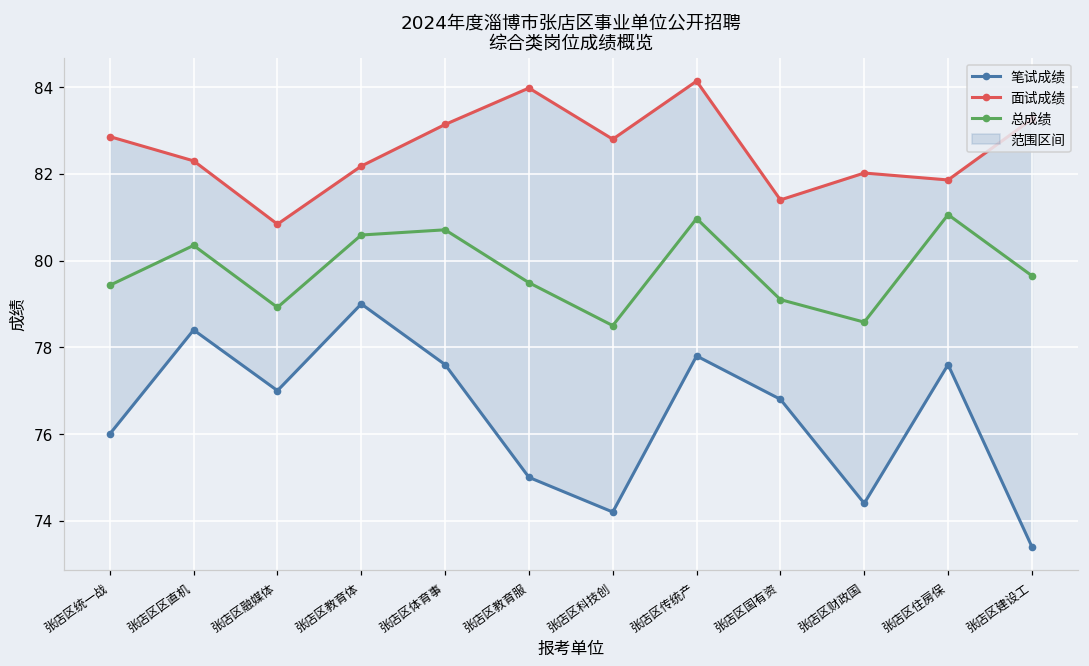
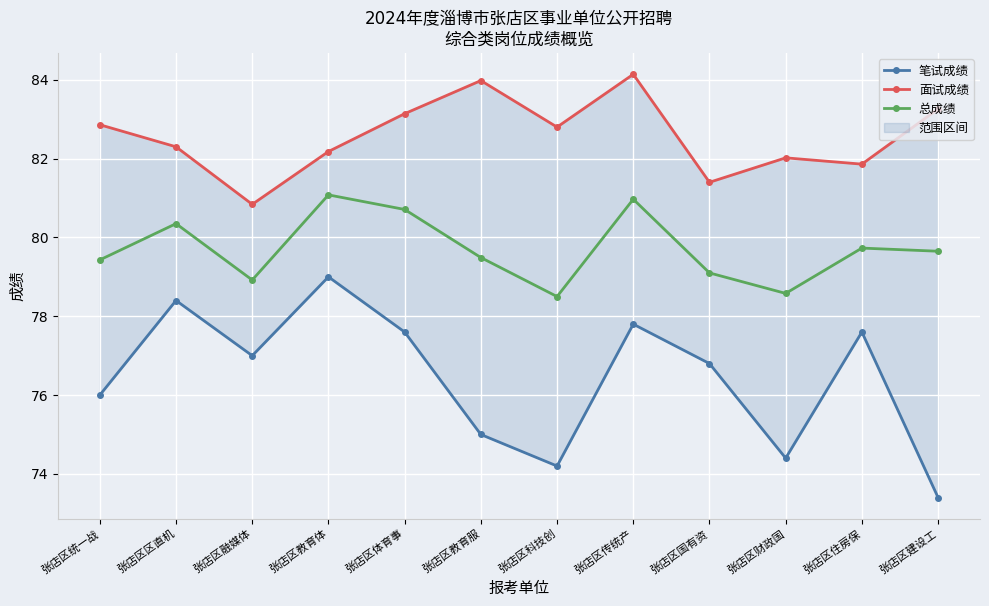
  {
    "总成绩": {
      "张店区统一战": 79.4,
      "张店区区直机": 80.4,
      "张店区融媒体": 78.9,
-     "张店区教育体": 80.6,
+     "张店区教育体": 81.1,
      "张店区体育事": 80.7,
      "张店区教育服": 79.5,
      "张店区科技创": 78.5,
      "张店区传统产": 81.0,
      "张店区国有资": 79.1,
      "张店区财政国": 78.6,
-     "张店区住房保": 81.1,
+     "张店区住房保": 79.7,
      "张店区建设工": 79.7
    }
  }
